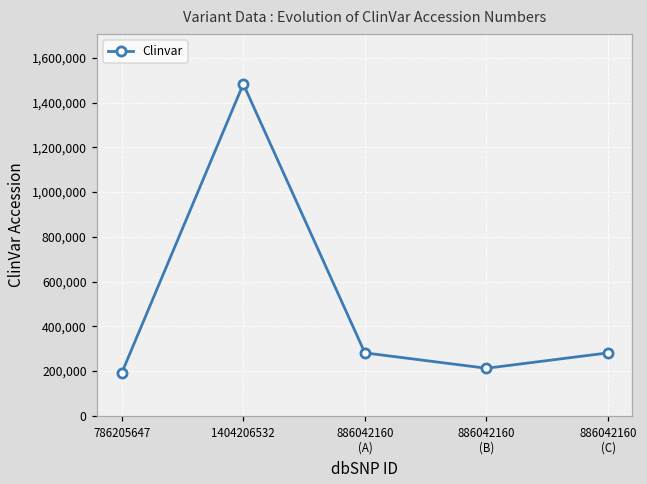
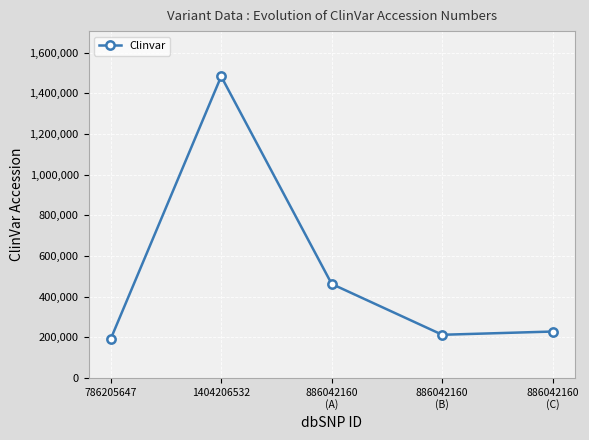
  {
    "786205647": "190,000",
    "1404206532": "1,480,000",
-   "886042160 (A)": "280,000",
+   "886042160 (A)": "460,000",
    "886042160 (B)": "210,000",
-   "886042160 (C)": "280,000"
+   "886042160 (C)": "230,000"
  }
